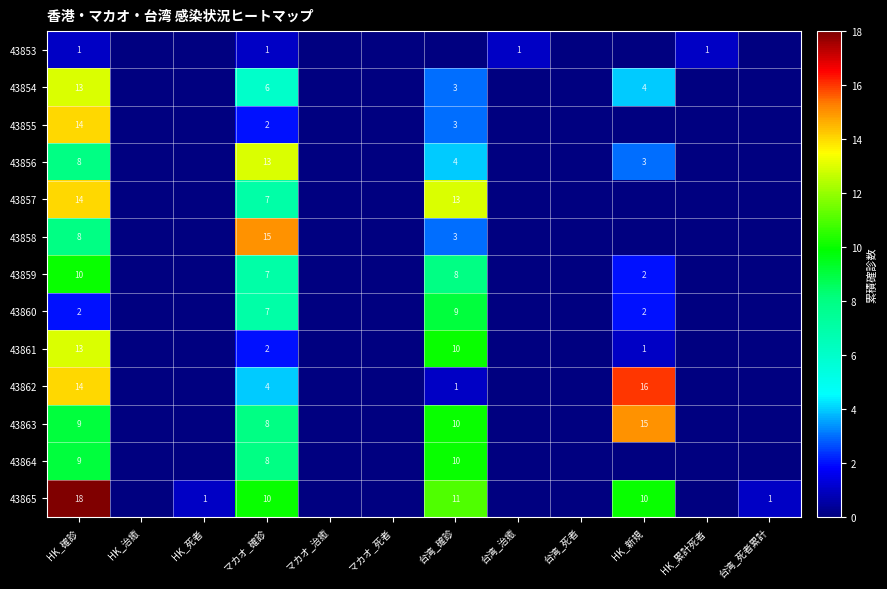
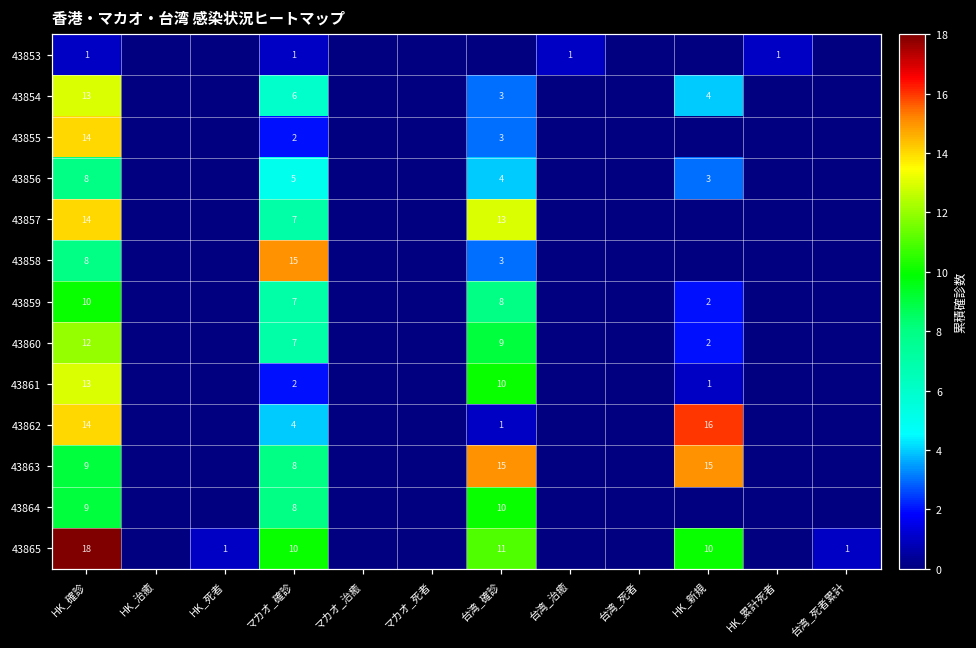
  {
    "43853": {
      "HK_確診": 1,
      "マカオ_確診": 1,
      "台湾_治癒": 1,
      "HK_累計死者": 1
    },
    "43854": {
      "HK_確診": 13,
      "マカオ_確診": 6,
      "台湾_確診": 3,
      "HK_新規": 4
    },
    "43855": {
      "HK_確診": 14,
      "マカオ_確診": 2,
      "台湾_確診": 3
    },
    "43856": {
      "HK_確診": 8,
-     "マカオ_確診": 13,
+     "マカオ_確診": 5,
      "台湾_確診": 4,
      "HK_新規": 3
    },
    "43857": {
      "HK_確診": 14,
      "マカオ_確診": 7,
      "台湾_確診": 13
    },
    "43858": {
      "HK_確診": 8,
      "マカオ_確診": 15,
      "台湾_確診": 3
    },
    "43859": {
      "HK_確診": 10,
      "マカオ_確診": 7,
      "台湾_確診": 8,
      "HK_新規": 2
    },
    "43860": {
-     "HK_確診": 2,
+     "HK_確診": 12,
      "マカオ_確診": 7,
      "台湾_確診": 9,
      "HK_新規": 2
    },
    "43861": {
      "HK_確診": 13,
      "マカオ_確診": 2,
      "台湾_確診": 10,
      "HK_新規": 1
    },
    "43862": {
      "HK_確診": 14,
      "マカオ_確診": 4,
      "台湾_確診": 1,
      "HK_新規": 16
    },
    "43863": {
      "HK_確診": 9,
      "マカオ_確診": 8,
-     "台湾_確診": 10,
+     "台湾_確診": 15,
      "HK_新規": 15
    },
    "43864": {
      "HK_確診": 9,
      "マカオ_確診": 8,
      "台湾_確診": 10
    },
    "43865": {
      "HK_確診": 18,
      "HK_死者": 1,
      "マカオ_確診": 10,
      "台湾_確診": 11,
      "HK_新規": 10,
      "台湾_死者累計": 1
    }
  }
